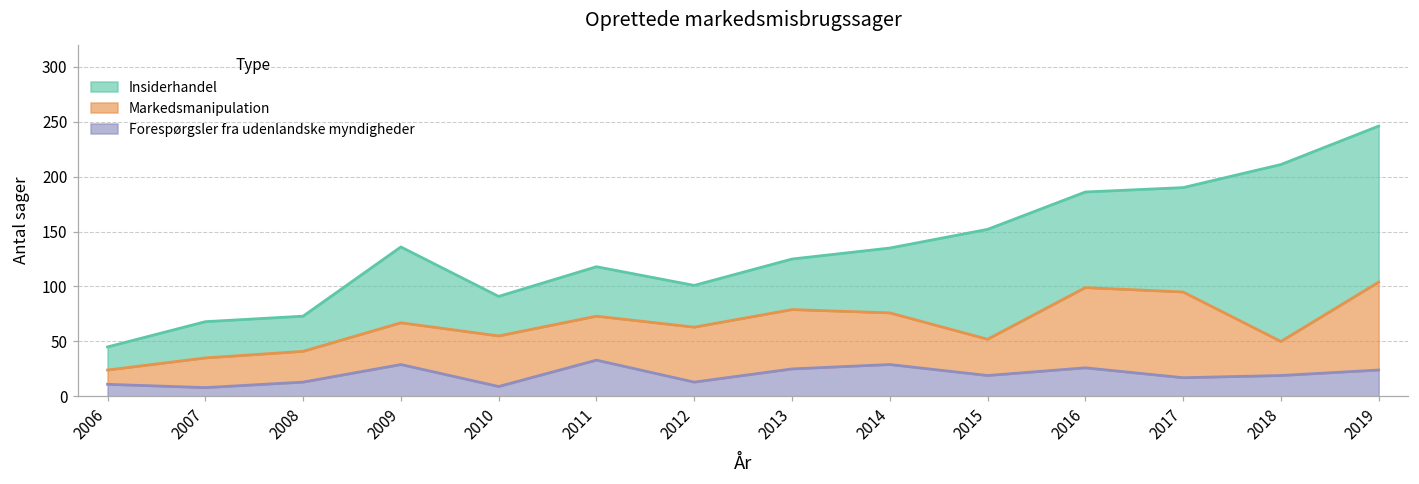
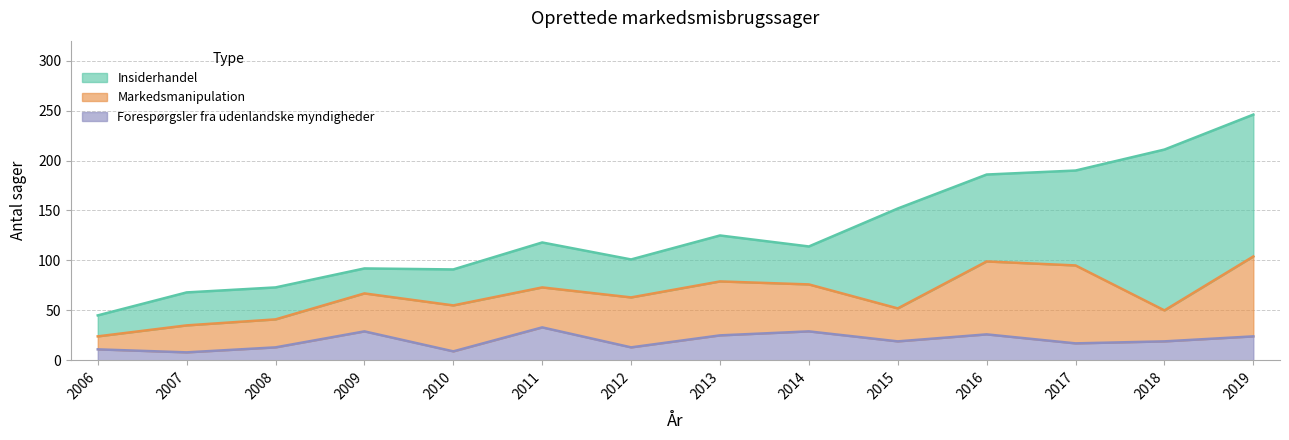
  {
    "Forespørgsler fra udenlandske myndigheder": {
      "2006": 10,
      "2007": 10,
      "2008": 10,
      "2009": 30,
      "2010": 10,
      "2011": 30,
      "2012": 10,
      "2013": 30,
      "2014": 30,
      "2015": 20,
      "2016": 30,
      "2017": 20,
      "2018": 20,
      "2019": 20
    },
    "Markedsmanipulation": {
      "2006": 10,
      "2007": 30,
      "2008": 30,
      "2009": 40,
      "2010": 50,
      "2011": 40,
      "2012": 50,
      "2013": 50,
      "2014": 50,
      "2015": 30,
      "2016": 70,
      "2017": 80,
      "2018": 30,
      "2019": 80
    },
    "Insiderhandel": {
      "2006": 20,
      "2007": 30,
      "2008": 30,
-     "2009": 70,
+     "2009": 30,
      "2010": 40,
      "2011": 50,
      "2012": 40,
      "2013": 50,
-     "2014": 60,
+     "2014": 40,
      "2015": 100,
      "2016": 90,
      "2017": 100,
      "2018": 160,
      "2019": 140
    }
  }
